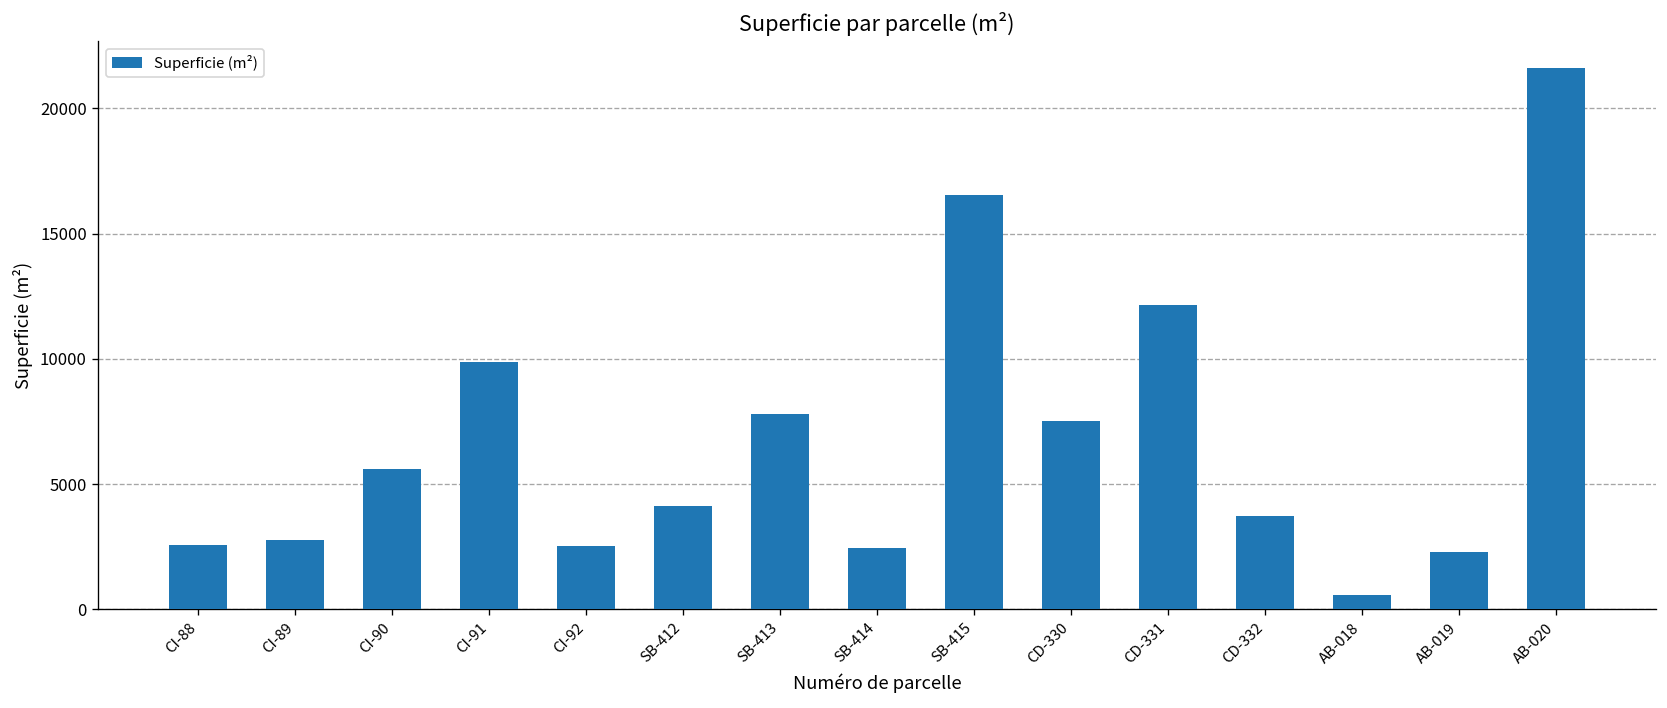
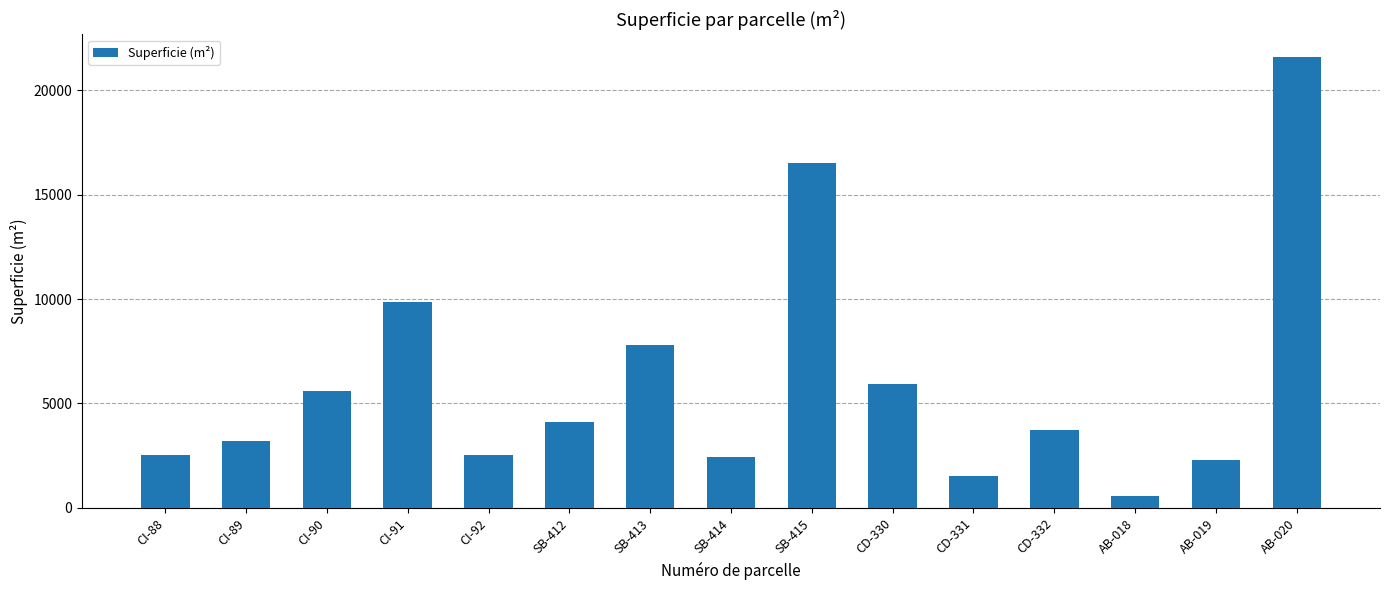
  {
    "CI-88": 2500,
-   "CI-89": 2800,
+   "CI-89": 3200,
    "CI-90": 5600,
    "CI-91": 9900,
    "CI-92": 2500,
    "SB-412": 4100,
    "SB-413": 7800,
    "SB-414": 2500,
    "SB-415": 16500,
-   "CD-330": 7500,
-   "CD-331": 12200,
+   "CD-330": 5900,
+   "CD-331": 1500,
    "CD-332": 3700,
    "AB-018": 600,
    "AB-019": 2300,
    "AB-020": 21600
  }
